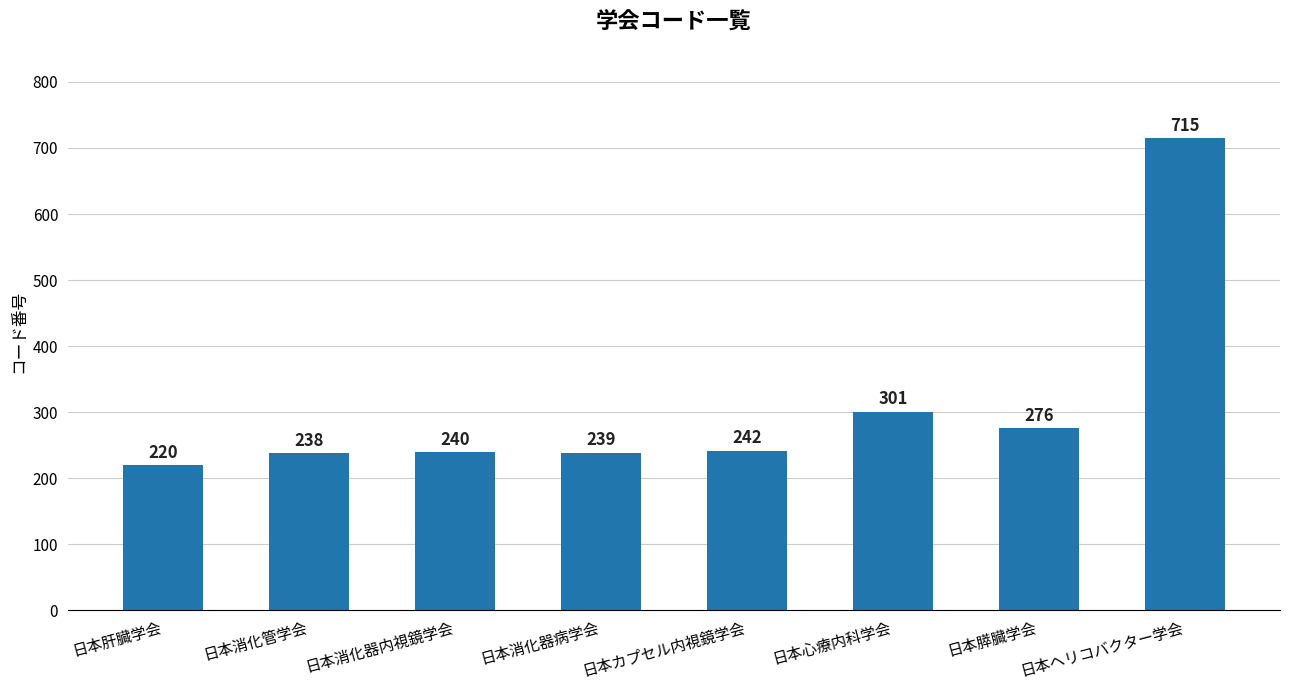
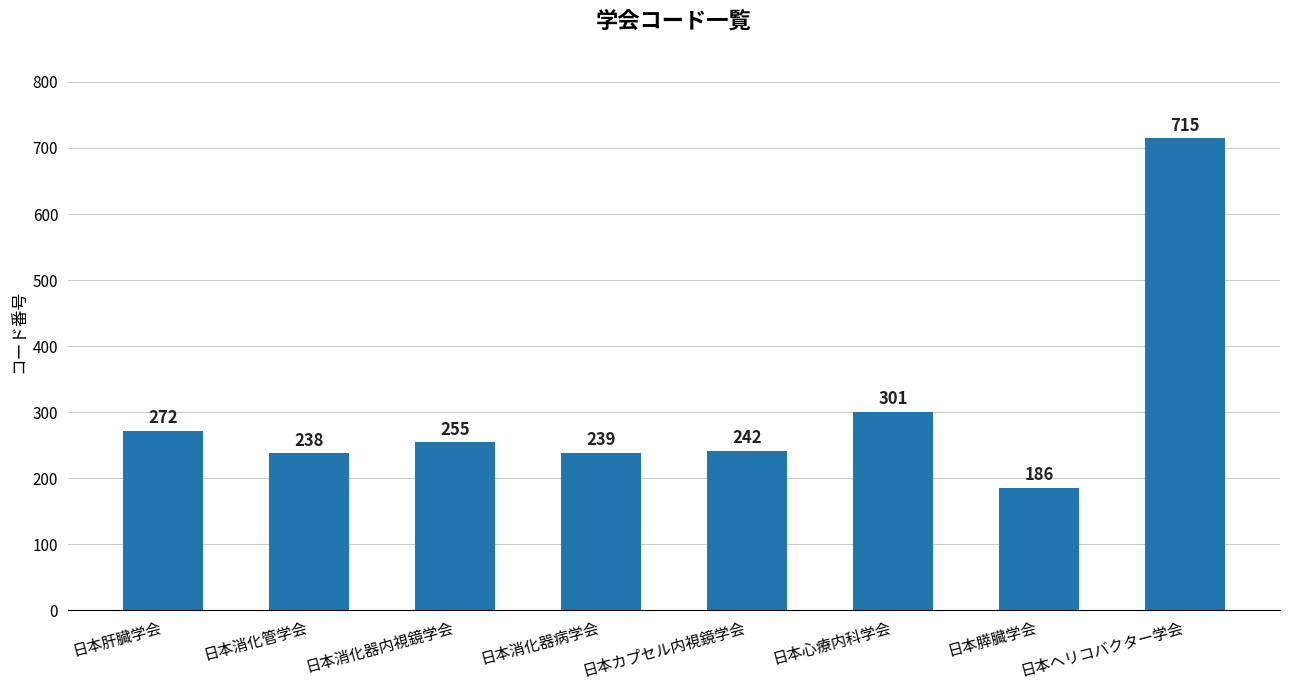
  {
-   "日本肝臓学会": 220,
+   "日本肝臓学会": 272,
    "日本消化管学会": 238,
-   "日本消化器内視鏡学会": 240,
+   "日本消化器内視鏡学会": 255,
    "日本消化器病学会": 239,
    "日本カプセル内視鏡学会": 242,
    "日本心療内科学会": 301,
-   "日本膵臓学会": 276,
+   "日本膵臓学会": 186,
    "日本ヘリコバクター学会": 715
  }
